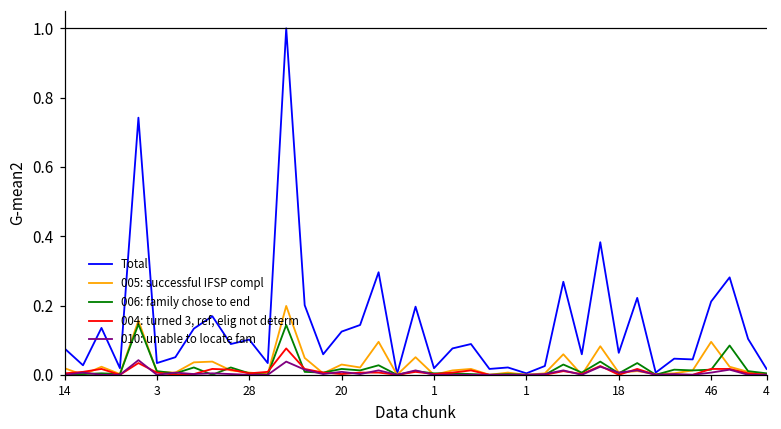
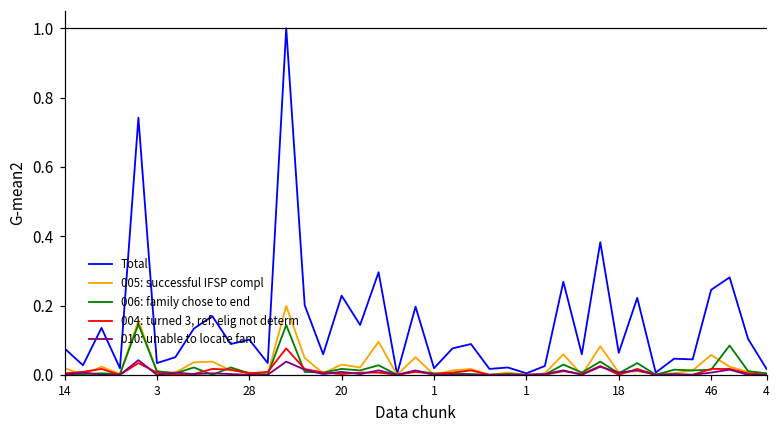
  {
    "Total": {
-     "20": 0.12,
-     "46": 0.21
+     "20": 0.23,
+     "46": 0.25
    },
    "005: successful IFSP compl": {
      "20": 0.03,
-     "46": 0.10
+     "46": 0.06
    },
    "006: family chose to end": {
      "20": 0.02
    },
    "010: unable to locate fam": {
      "46": 0.01
    }
  }
